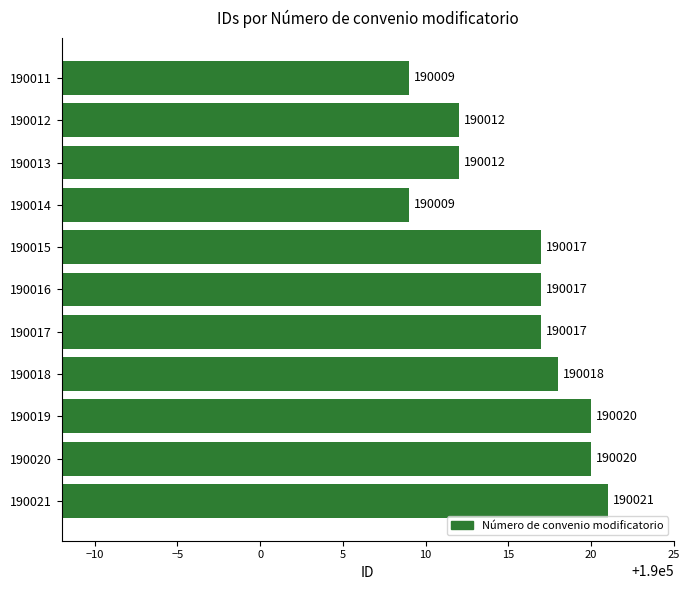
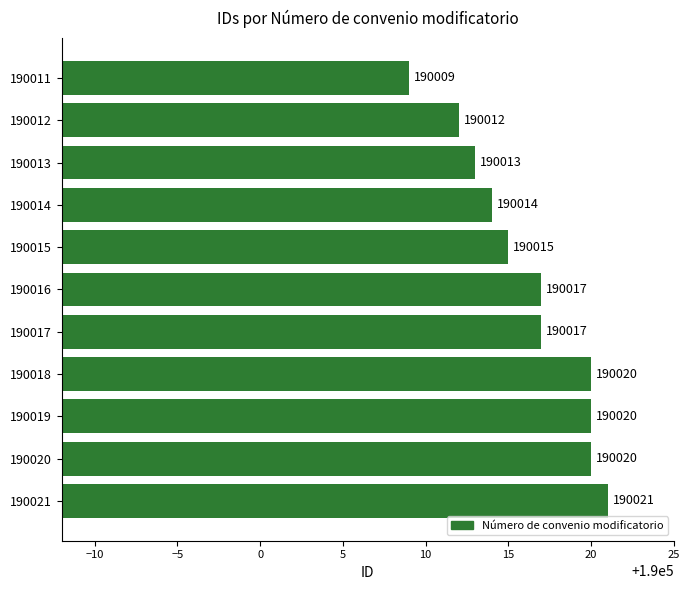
  {
    "190011": 190009,
    "190012": 190012,
-   "190013": 190012,
-   "190014": 190009,
-   "190015": 190017,
+   "190013": 190013,
+   "190014": 190014,
+   "190015": 190015,
    "190016": 190017,
    "190017": 190017,
-   "190018": 190018,
+   "190018": 190020,
    "190019": 190020,
    "190020": 190020,
    "190021": 190021
  }
